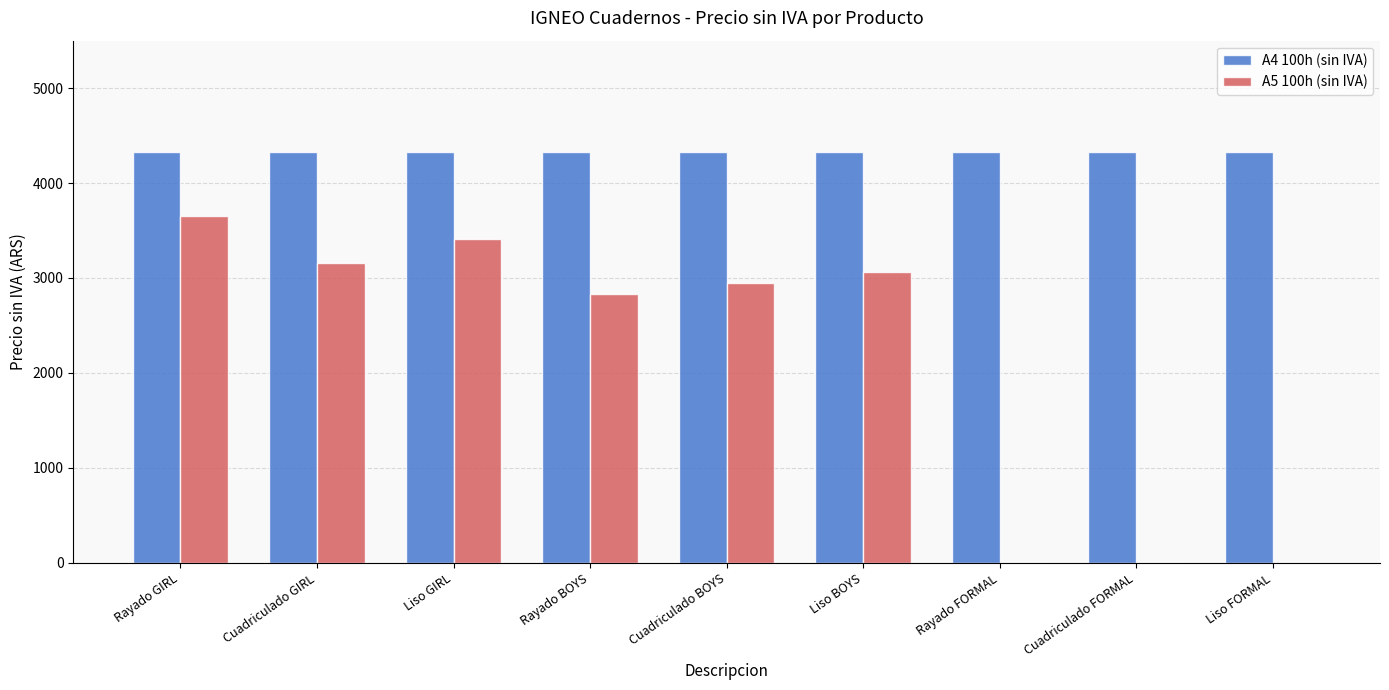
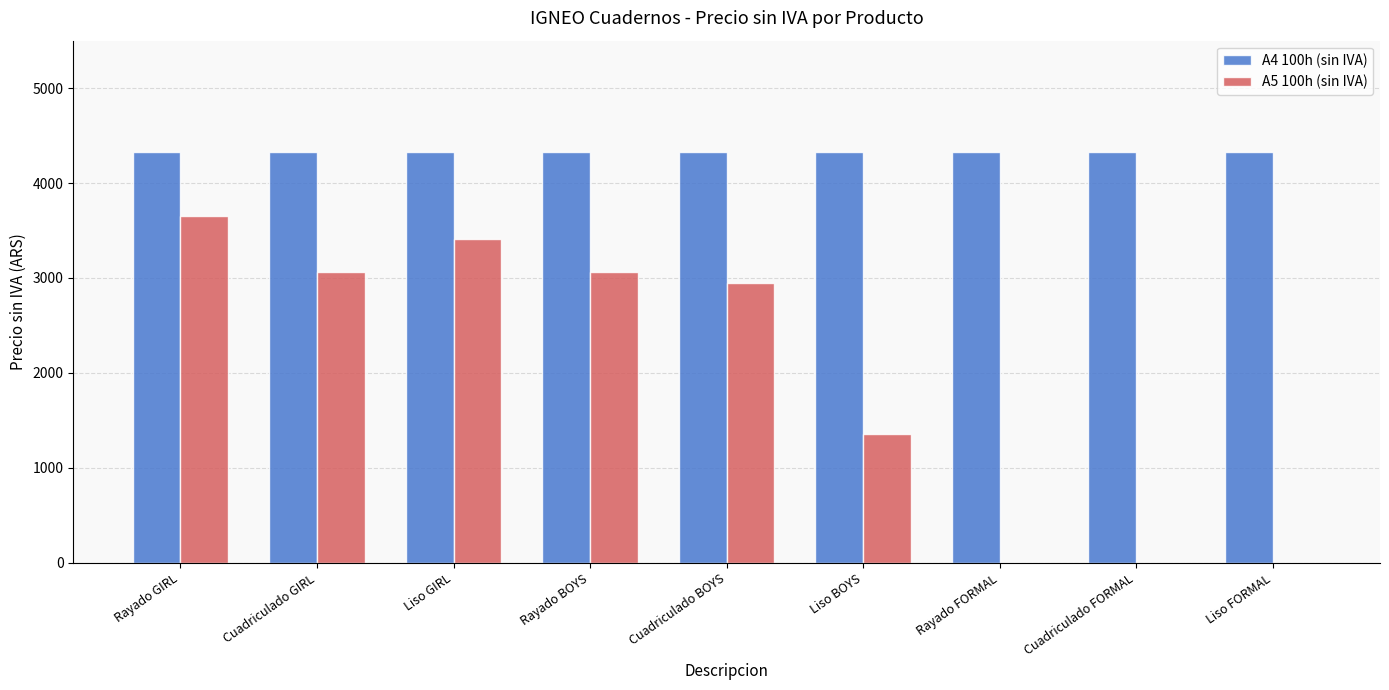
  {
    "A4 100h (sin IVA)": {
      "Rayado GIRL": 4300,
      "Cuadriculado GIRL": 4300,
      "Liso GIRL": 4300,
      "Rayado BOYS": 4300,
      "Cuadriculado BOYS": 4300,
      "Liso BOYS": 4300,
      "Rayado FORMAL": 4300,
      "Cuadriculado FORMAL": 4300,
      "Liso FORMAL": 4300
    },
    "A5 100h (sin IVA)": {
      "Rayado GIRL": 3700,
-     "Cuadriculado GIRL": 3200,
+     "Cuadriculado GIRL": 3100,
      "Liso GIRL": 3400,
-     "Rayado BOYS": 2800,
+     "Rayado BOYS": 3100,
      "Cuadriculado BOYS": 2900,
-     "Liso BOYS": 3100,
+     "Liso BOYS": 1400,
      "Rayado FORMAL": 0,
      "Cuadriculado FORMAL": 0,
      "Liso FORMAL": 0
    }
  }
